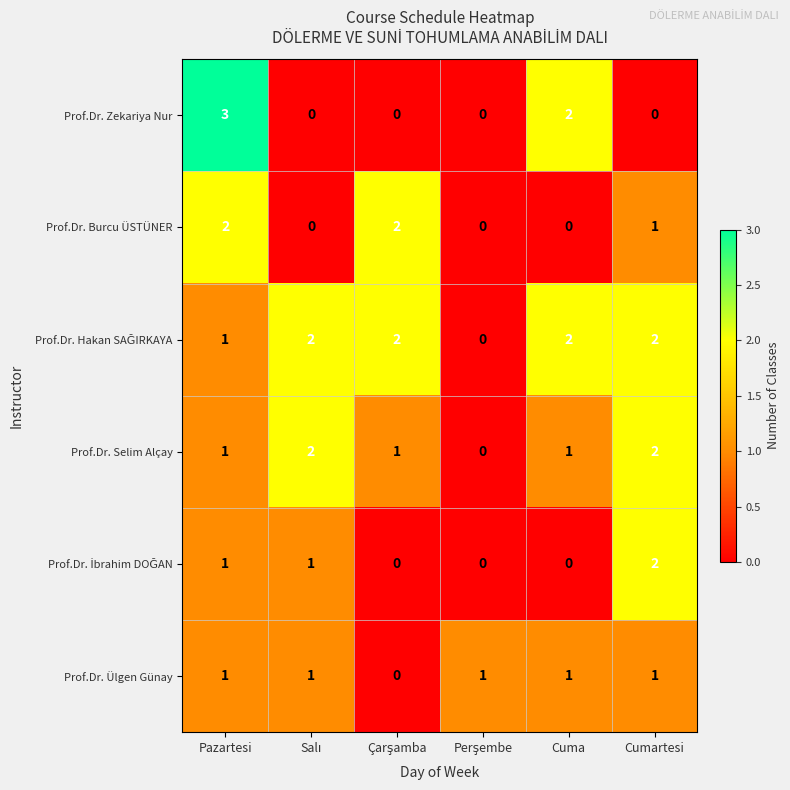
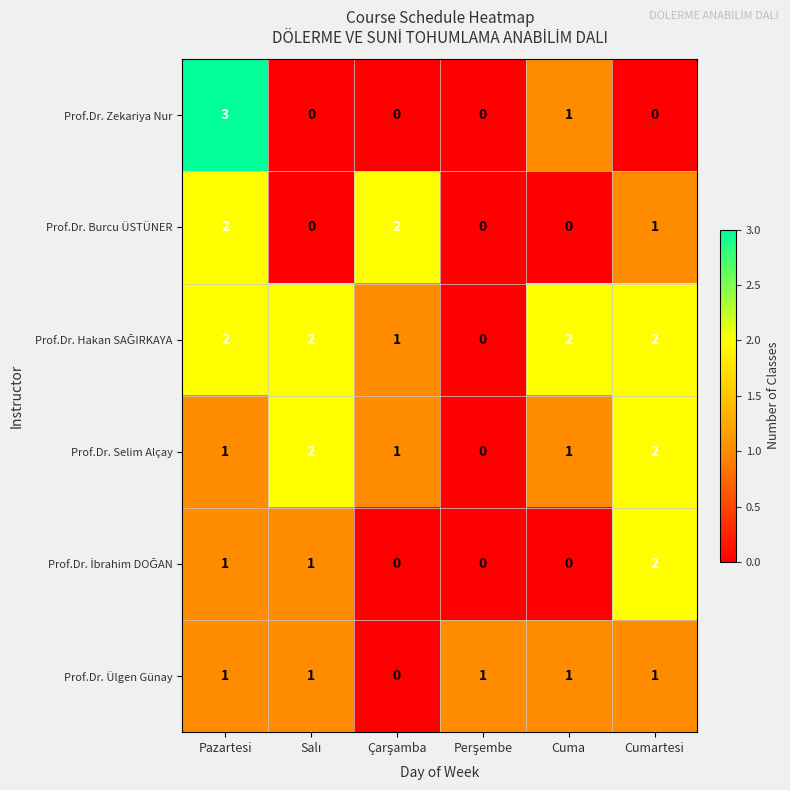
  {
    "Prof.Dr. Zekariya Nur": {
      "Pazartesi": 3,
      "Salı": 0,
      "Çarşamba": 0,
      "Perşembe": 0,
-     "Cuma": 2,
+     "Cuma": 1,
      "Cumartesi": 0
    },
    "Prof.Dr. Burcu ÜSTÜNER": {
      "Pazartesi": 2,
      "Salı": 0,
      "Çarşamba": 2,
      "Perşembe": 0,
      "Cuma": 0,
      "Cumartesi": 1
    },
    "Prof.Dr. Hakan SAĞIRKAYA": {
-     "Pazartesi": 1,
+     "Pazartesi": 2,
      "Salı": 2,
-     "Çarşamba": 2,
+     "Çarşamba": 1,
      "Perşembe": 0,
      "Cuma": 2,
      "Cumartesi": 2
    },
    "Prof.Dr. Selim Alçay": {
      "Pazartesi": 1,
      "Salı": 2,
      "Çarşamba": 1,
      "Perşembe": 0,
      "Cuma": 1,
      "Cumartesi": 2
    },
    "Prof.Dr. İbrahim DOĞAN": {
      "Pazartesi": 1,
      "Salı": 1,
      "Çarşamba": 0,
      "Perşembe": 0,
      "Cuma": 0,
      "Cumartesi": 2
    },
    "Prof.Dr. Ülgen Günay": {
      "Pazartesi": 1,
      "Salı": 1,
      "Çarşamba": 0,
      "Perşembe": 1,
      "Cuma": 1,
      "Cumartesi": 1
    }
  }
